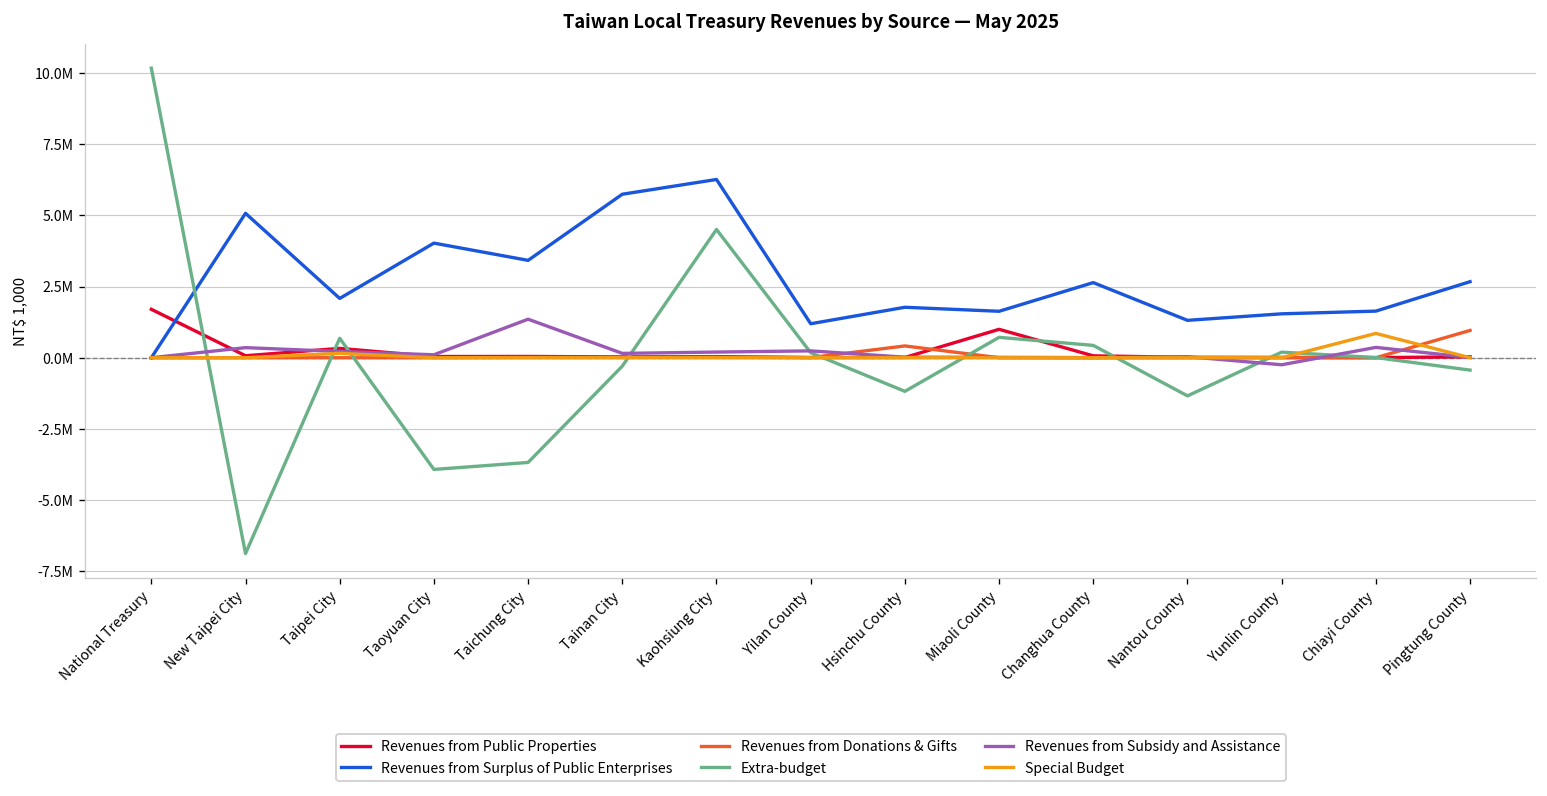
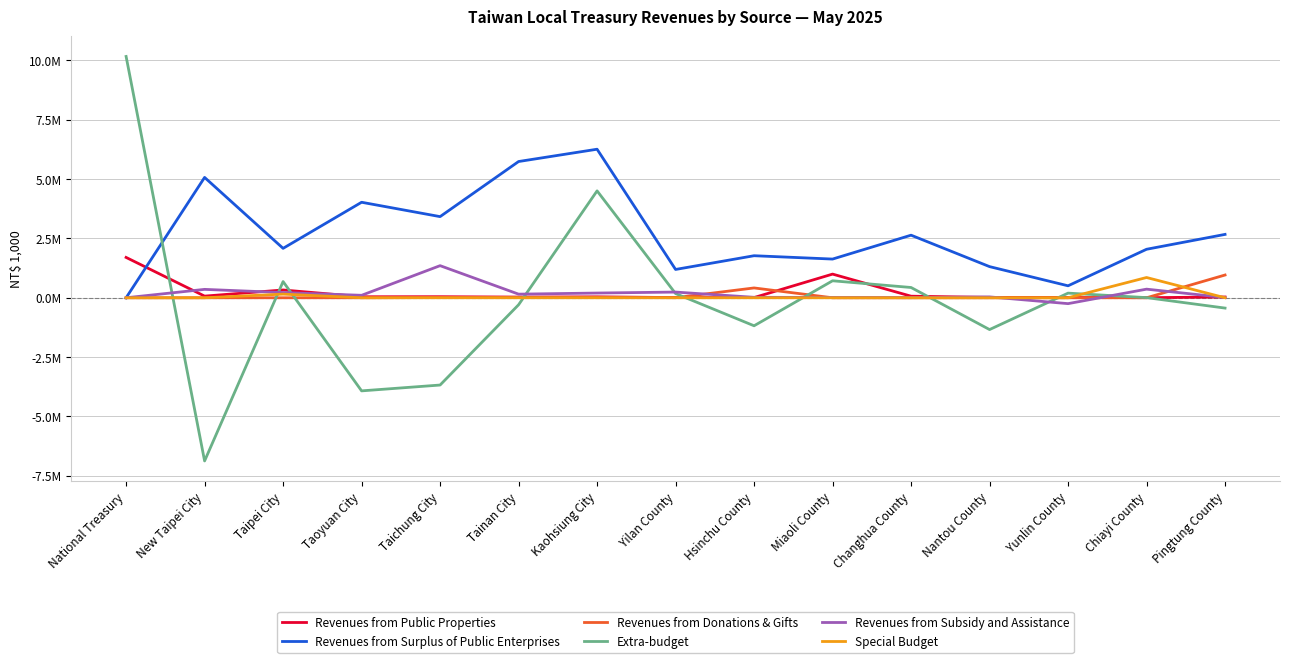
  {
    "Revenues from Public Properties": {
      "National Treasury": 1700000,
      "Taipei City": 300000,
      "Miaoli County": 1000000
    },
    "Revenues from Surplus of Public Enterprises": {
      "New Taipei City": 5100000,
      "Taipei City": 2100000,
      "Taoyuan City": 4000000,
      "Taichung City": 3400000,
      "Tainan City": 5700000,
      "Kaohsiung City": 6300000,
      "Yilan County": 1200000,
      "Hsinchu County": 1800000,
      "Miaoli County": 1600000,
      "Changhua County": 2600000,
      "Nantou County": 1300000,
-     "Yunlin County": 1500000,
-     "Chiayi County": 1600000,
+     "Yunlin County": 500000,
+     "Chiayi County": 2000000,
      "Pingtung County": 2700000
    },
    "Revenues from Donations & Gifts": {
      "Taipei City": 0,
      "Hsinchu County": 400000,
      "Pingtung County": 1000000
    },
    "Extra-budget": {
      "National Treasury": 10200000,
      "New Taipei City": -6900000,
      "Taipei City": 700000,
      "Taoyuan City": -3900000,
      "Taichung City": -3700000,
      "Tainan City": -300000,
      "Kaohsiung City": 4500000,
      "Hsinchu County": -1200000,
      "Miaoli County": 700000,
      "Changhua County": 400000,
      "Nantou County": -1300000,
      "Yunlin County": 200000,
      "Pingtung County": -400000
    },
    "Revenues from Subsidy and Assistance": {
      "New Taipei City": 400000,
      "Taichung City": 1400000,
      "Tainan City": 200000,
      "Kaohsiung City": 200000,
      "Yunlin County": -200000,
      "Chiayi County": 400000
    },
    "Special Budget": {
      "Chiayi County": 900000
    }
  }
